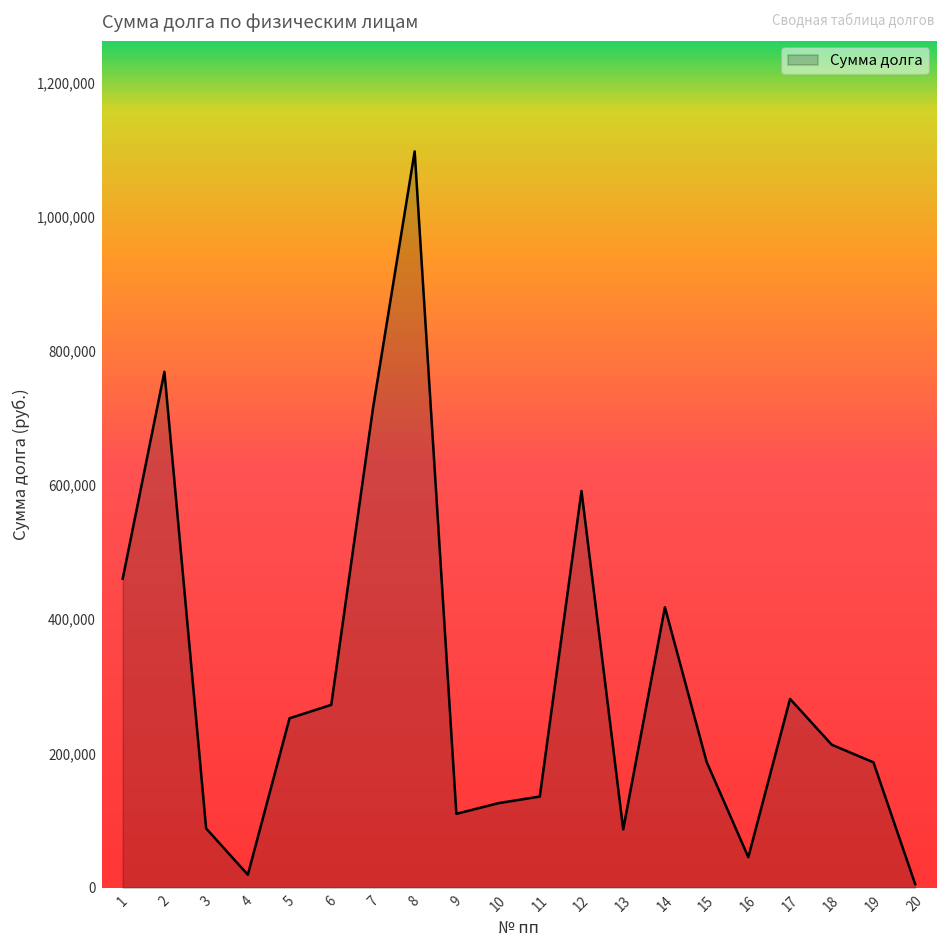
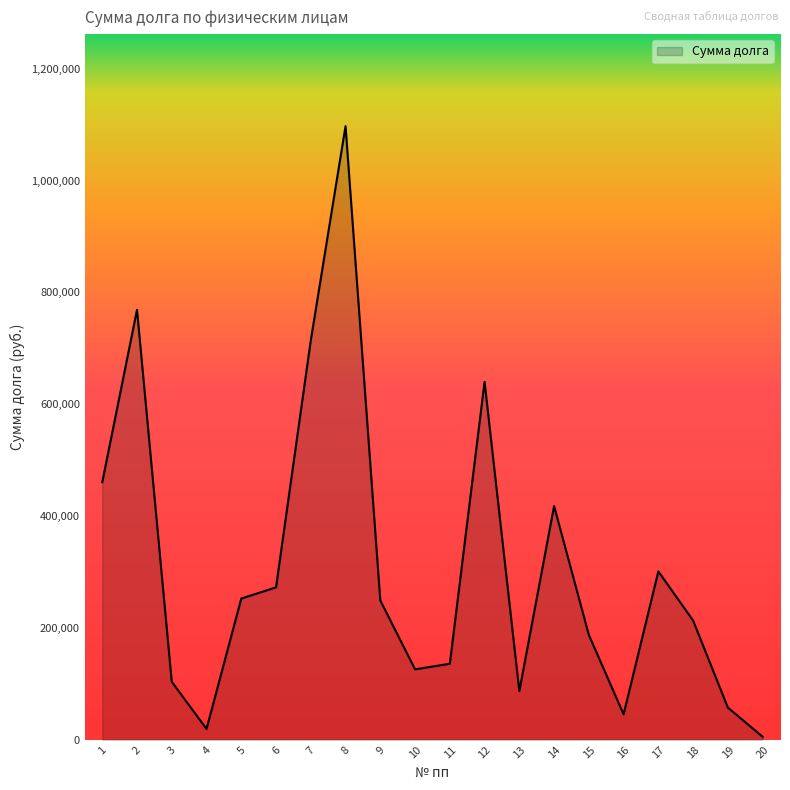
  {
    "1": "460,000",
    "2": "770,000",
-   "3": "90,000",
+   "3": "100,000",
    "4": "20,000",
    "5": "250,000",
    "6": "270,000",
    "7": "710,000",
    "8": "1,100,000",
-   "9": "110,000",
+   "9": "250,000",
    "10": "130,000",
    "11": "140,000",
-   "12": "590,000",
+   "12": "640,000",
    "13": "90,000",
    "14": "420,000",
    "15": "190,000",
    "16": "50,000",
-   "17": "280,000",
+   "17": "300,000",
    "18": "210,000",
-   "19": "190,000",
+   "19": "60,000",
    "20": "10,000"
  }
